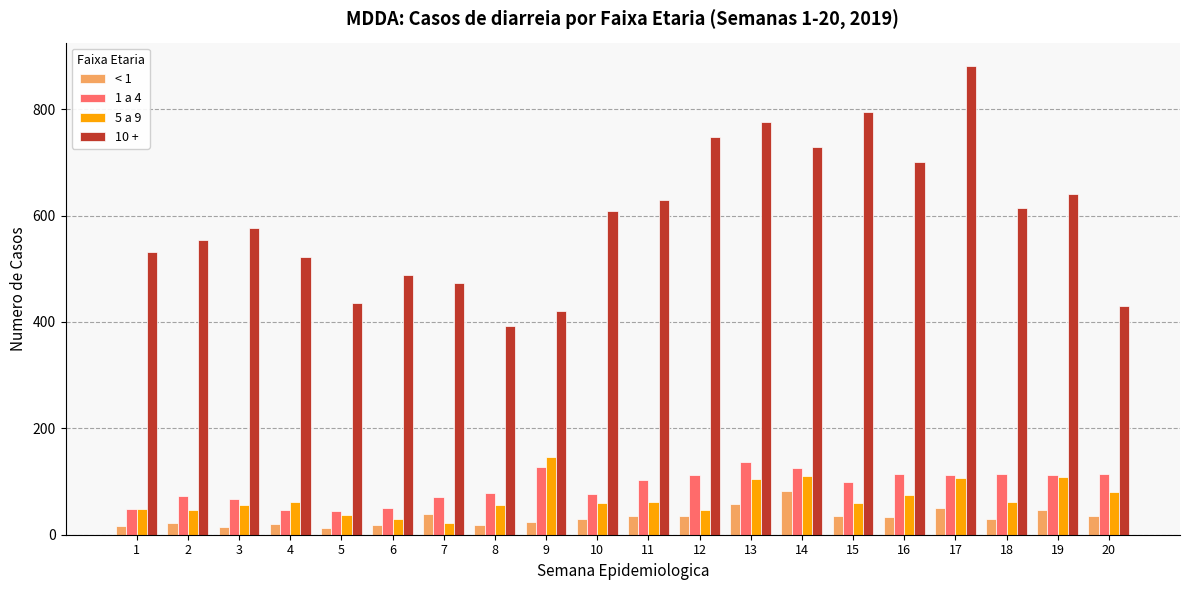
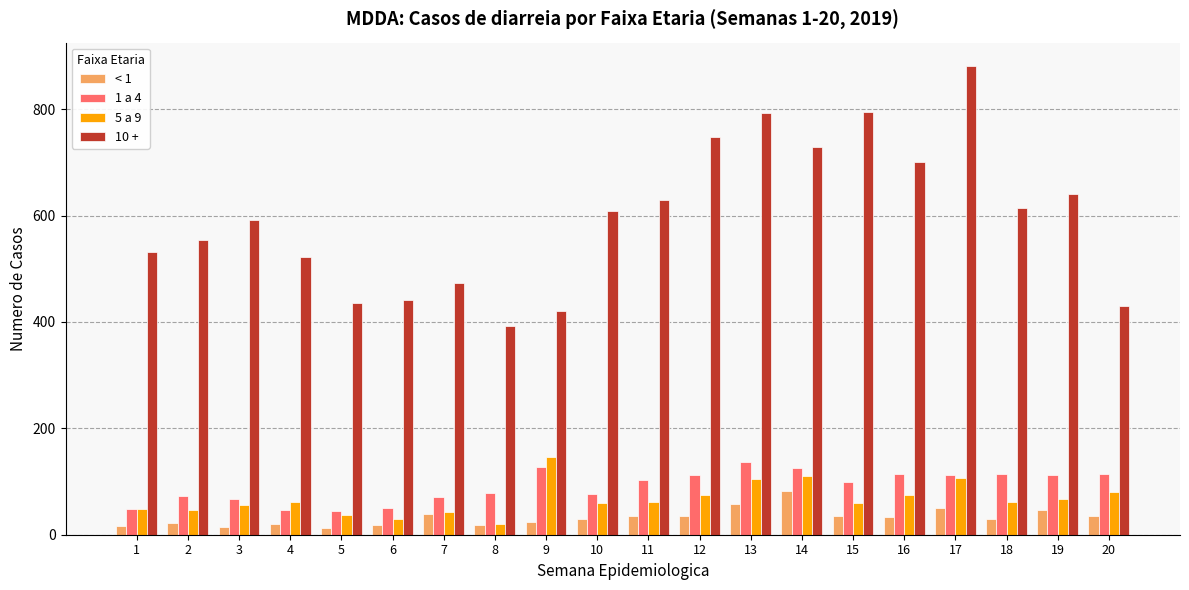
  {
    "5 a 9": {
      "1": 50,
      "2": 50,
      "3": 60,
      "4": 60,
      "5": 40,
      "6": 30,
-     "7": 20,
-     "8": 60,
+     "7": 40,
+     "8": 20,
      "9": 150,
      "10": 60,
      "11": 60,
-     "12": 50,
+     "12": 80,
      "13": 100,
      "14": 110,
      "15": 60,
      "16": 70,
      "17": 110,
      "18": 60,
-     "19": 110,
+     "19": 70,
      "20": 80
    },
    "10 +": {
      "1": 530,
      "2": 550,
-     "3": 580,
+     "3": 590,
      "4": 520,
      "5": 440,
-     "6": 490,
+     "6": 440,
      "7": 470,
      "8": 390,
      "9": 420,
      "10": 610,
      "11": 630,
      "12": 750,
-     "13": 780,
+     "13": 790,
      "14": 730,
      "15": 790,
      "16": 700,
      "17": 880,
      "18": 610,
      "19": 640,
      "20": 430
    }
  }
